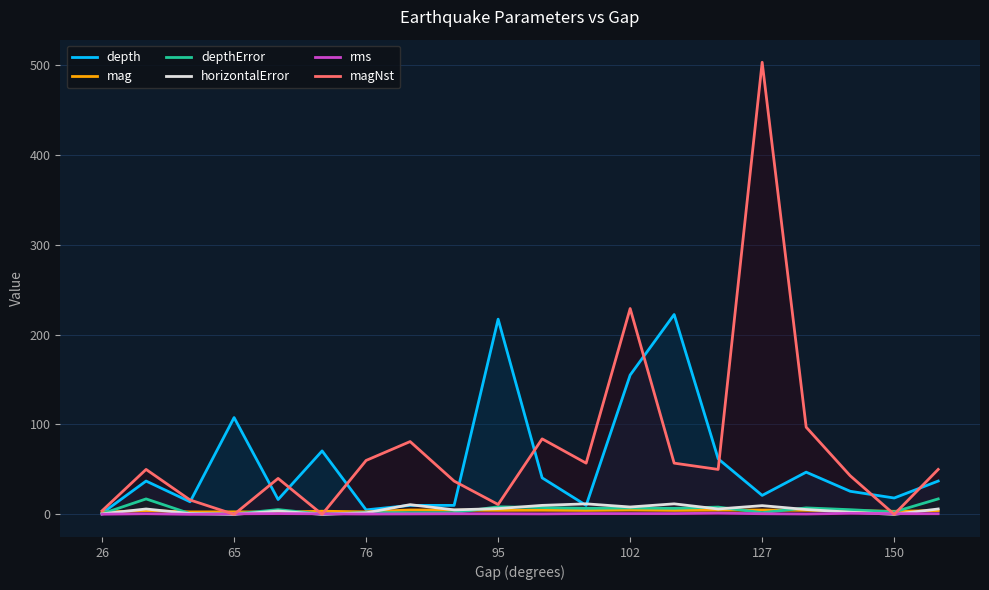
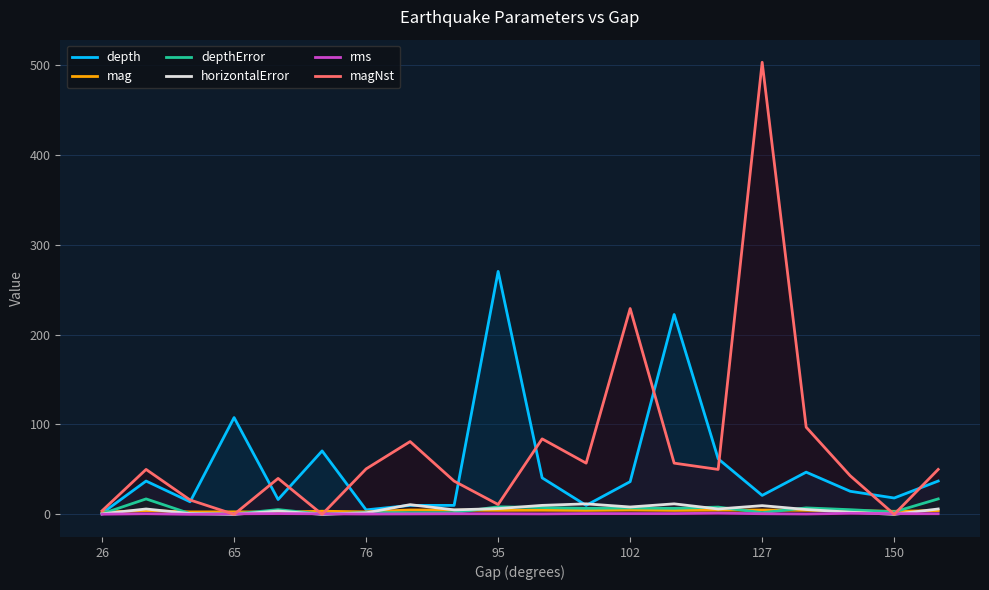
  {
    "depth": {
      "65": 110,
-     "95": 220,
-     "102": 160,
+     "95": 270,
+     "102": 40,
      "127": 20,
      "150": 20
    },
    "mag": {
      "127": 0
    },
    "horizontalError": {
      "127": 10
    },
    "rms": {
      "95": 0,
      "102": 0
    },
    "magNst": {
-     "76": 60,
+     "76": 50,
      "102": 230,
      "127": 500
    }
  }
